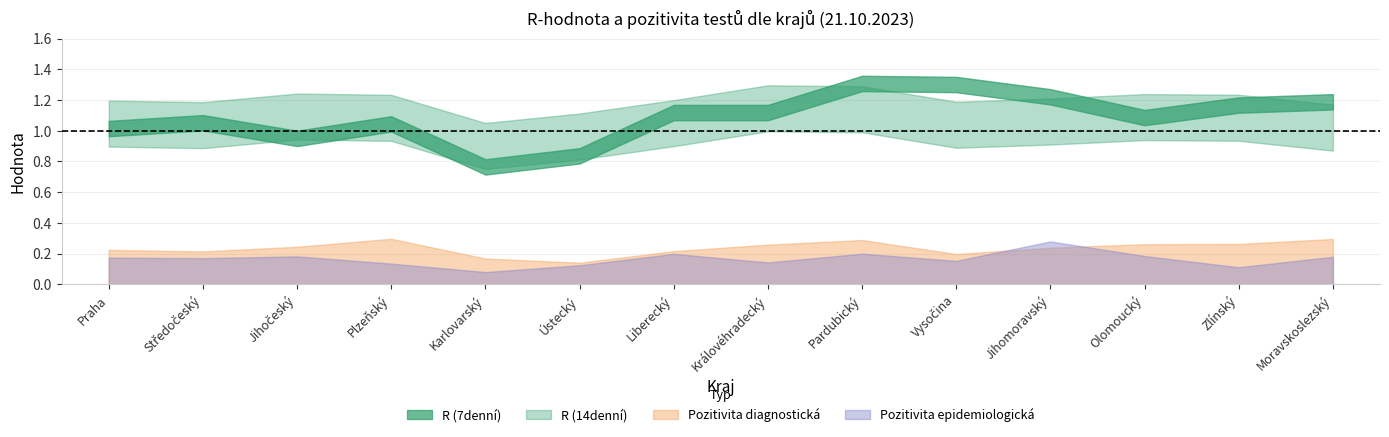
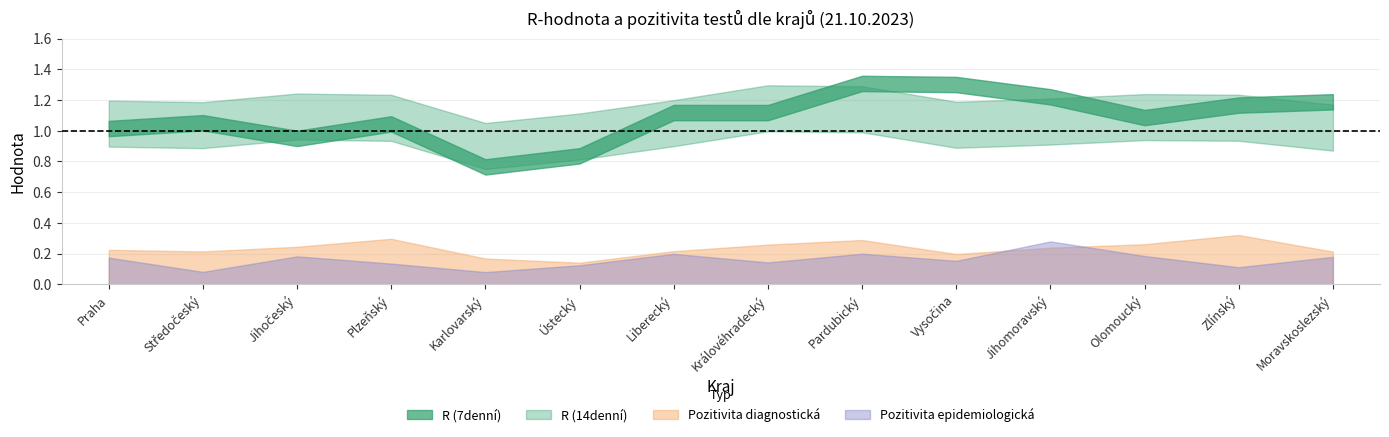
  {
    "Pozitivita diagnostická": {
      "Praha": 0.22,
      "Středočeský": 0.21,
      "Jihočeský": 0.24,
      "Plzeňský": 0.30,
      "Karlovarský": 0.17,
      "Liberecký": 0.22,
      "Královéhradecký": 0.26,
      "Pardubický": 0.29,
      "Vysočina": 0.20,
      "Jihomoravský": 0.24,
      "Olomoucký": 0.26,
-     "Zlínský": 0.26,
-     "Moravskoslezský": 0.30
+     "Zlínský": 0.32,
+     "Moravskoslezský": 0.21
    },
    "Pozitivita epidemiologická": {
      "Praha": 0.17,
-     "Středočeský": 0.17,
+     "Středočeský": 0.08,
      "Jihočeský": 0.18,
      "Plzeňský": 0.13,
      "Karlovarský": 0.08,
      "Liberecký": 0.20,
      "Královéhradecký": 0.14,
      "Pardubický": 0.20,
      "Vysočina": 0.15,
      "Jihomoravský": 0.28,
      "Olomoucký": 0.18,
      "Zlínský": 0.11,
      "Moravskoslezský": 0.18
    }
  }
